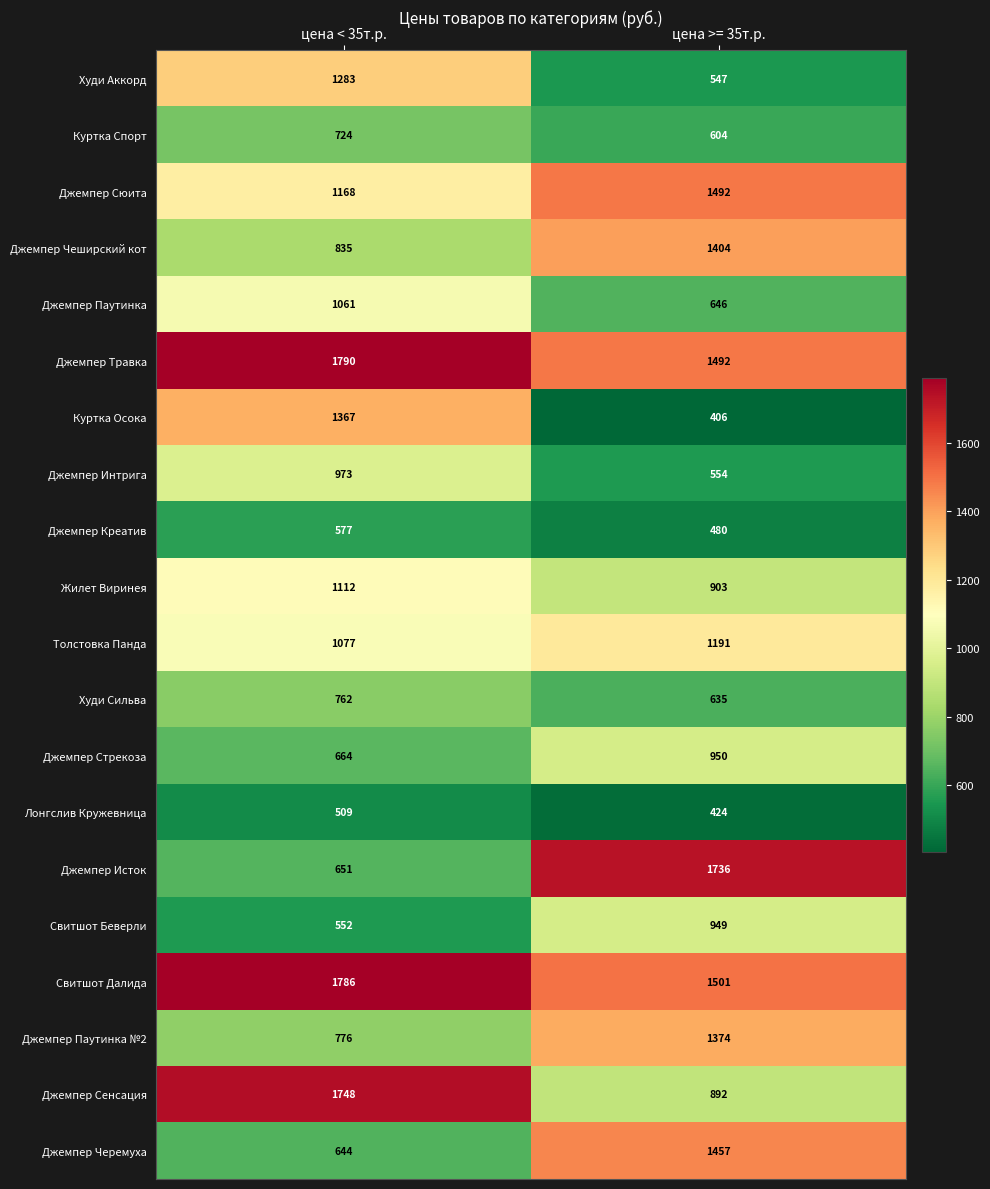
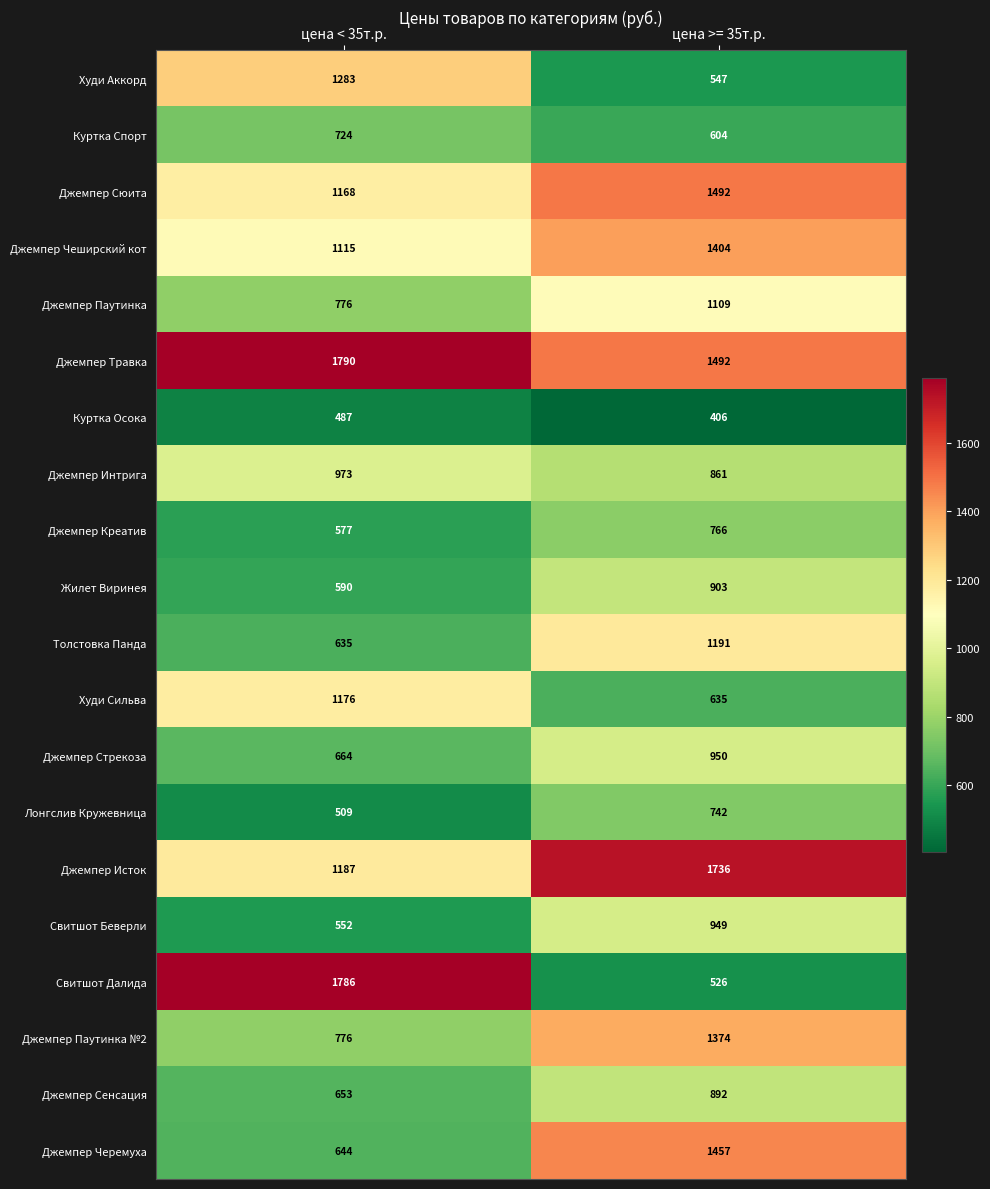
  {
    "Худи Аккорд": {
      "цена < 35т.р.": 1283,
      "цена >= 35т.р.": 547
    },
    "Куртка Спорт": {
      "цена < 35т.р.": 724,
      "цена >= 35т.р.": 604
    },
    "Джемпер Сюита": {
      "цена < 35т.р.": 1168,
      "цена >= 35т.р.": 1492
    },
    "Джемпер Чеширский кот": {
-     "цена < 35т.р.": 835,
+     "цена < 35т.р.": 1115,
      "цена >= 35т.р.": 1404
    },
    "Джемпер Паутинка": {
-     "цена < 35т.р.": 1061,
-     "цена >= 35т.р.": 646
+     "цена < 35т.р.": 776,
+     "цена >= 35т.р.": 1109
    },
    "Джемпер Травка": {
      "цена < 35т.р.": 1790,
      "цена >= 35т.р.": 1492
    },
    "Куртка Осока": {
-     "цена < 35т.р.": 1367,
+     "цена < 35т.р.": 487,
      "цена >= 35т.р.": 406
    },
    "Джемпер Интрига": {
      "цена < 35т.р.": 973,
-     "цена >= 35т.р.": 554
+     "цена >= 35т.р.": 861
    },
    "Джемпер Креатив": {
      "цена < 35т.р.": 577,
-     "цена >= 35т.р.": 480
+     "цена >= 35т.р.": 766
    },
    "Жилет Виринея": {
-     "цена < 35т.р.": 1112,
+     "цена < 35т.р.": 590,
      "цена >= 35т.р.": 903
    },
    "Толстовка Панда": {
-     "цена < 35т.р.": 1077,
+     "цена < 35т.р.": 635,
      "цена >= 35т.р.": 1191
    },
    "Худи Сильва": {
-     "цена < 35т.р.": 762,
+     "цена < 35т.р.": 1176,
      "цена >= 35т.р.": 635
    },
    "Джемпер Стрекоза": {
      "цена < 35т.р.": 664,
      "цена >= 35т.р.": 950
    },
    "Лонгслив Кружевница": {
      "цена < 35т.р.": 509,
-     "цена >= 35т.р.": 424
+     "цена >= 35т.р.": 742
    },
    "Джемпер Исток": {
-     "цена < 35т.р.": 651,
+     "цена < 35т.р.": 1187,
      "цена >= 35т.р.": 1736
    },
    "Свитшот Беверли": {
      "цена < 35т.р.": 552,
      "цена >= 35т.р.": 949
    },
    "Свитшот Далида": {
      "цена < 35т.р.": 1786,
-     "цена >= 35т.р.": 1501
+     "цена >= 35т.р.": 526
    },
    "Джемпер Паутинка №2": {
      "цена < 35т.р.": 776,
      "цена >= 35т.р.": 1374
    },
    "Джемпер Сенсация": {
-     "цена < 35т.р.": 1748,
+     "цена < 35т.р.": 653,
      "цена >= 35т.р.": 892
    },
    "Джемпер Черемуха": {
      "цена < 35т.р.": 644,
      "цена >= 35т.р.": 1457
    }
  }
